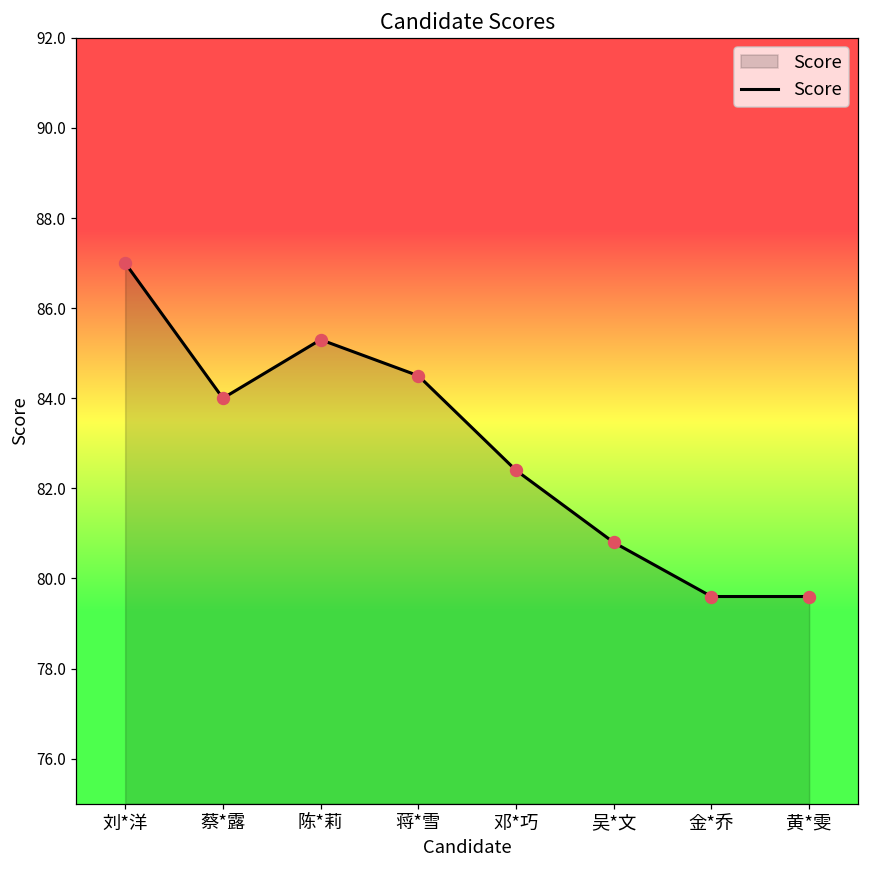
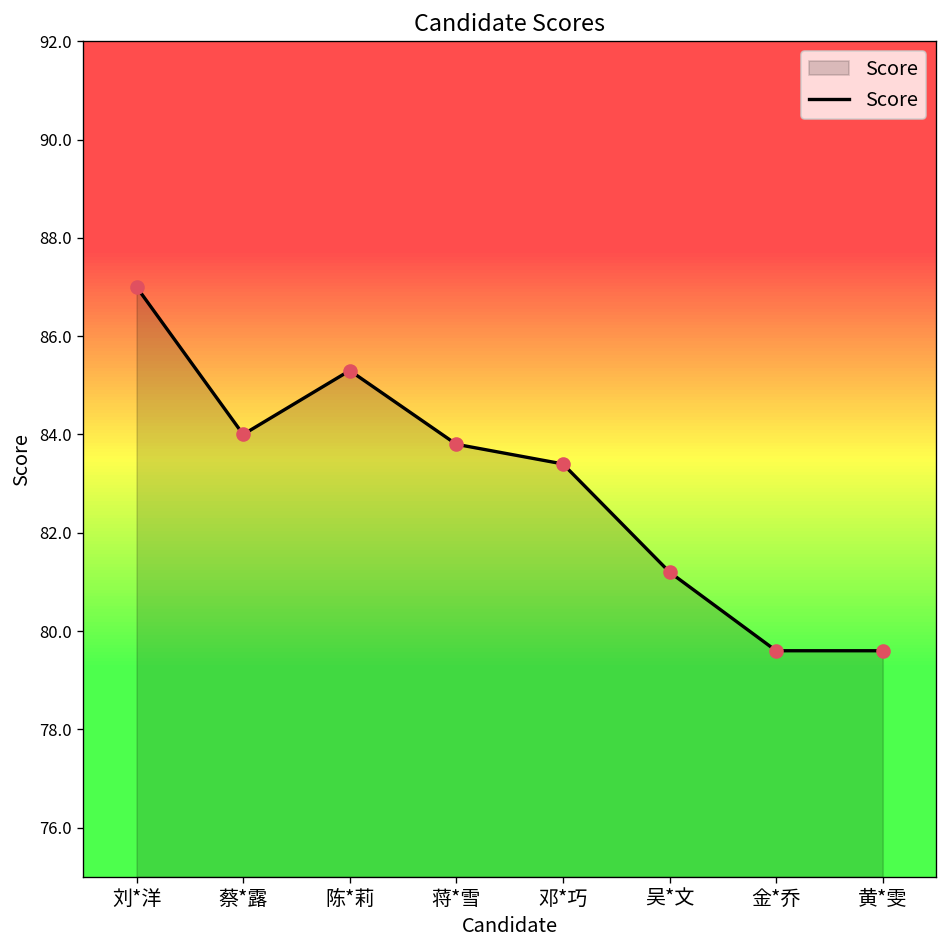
  {
    "刘*洋": 87.0,
    "蔡*露": 84.0,
    "陈*莉": 85.3,
-   "蒋*雪": 84.5,
-   "邓*巧": 82.4,
-   "吴*文": 80.8,
+   "蒋*雪": 83.8,
+   "邓*巧": 83.4,
+   "吴*文": 81.2,
    "金*乔": 79.6,
    "黄*雯": 79.6
  }
